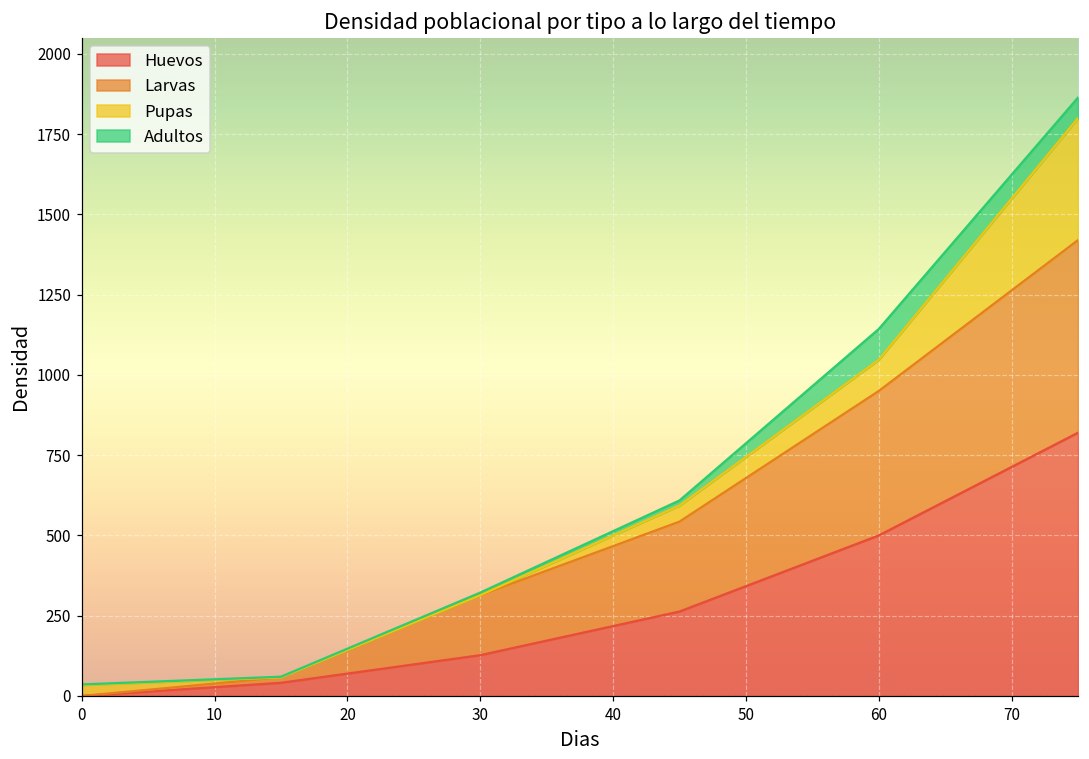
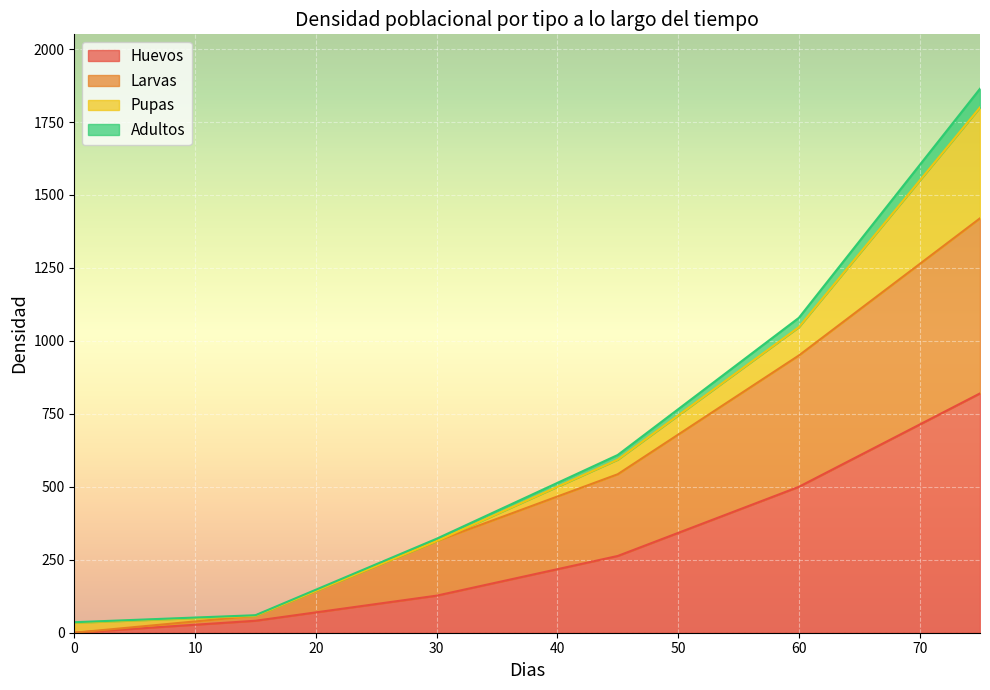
  {
    "Pupas": {
      "60": 100
    },
    "Adultos": {
-     "60": 100
+     "60": 30
    }
  }
